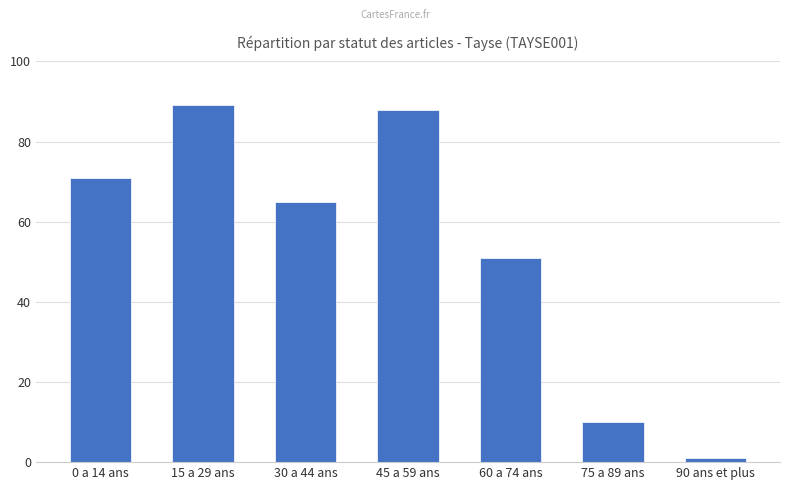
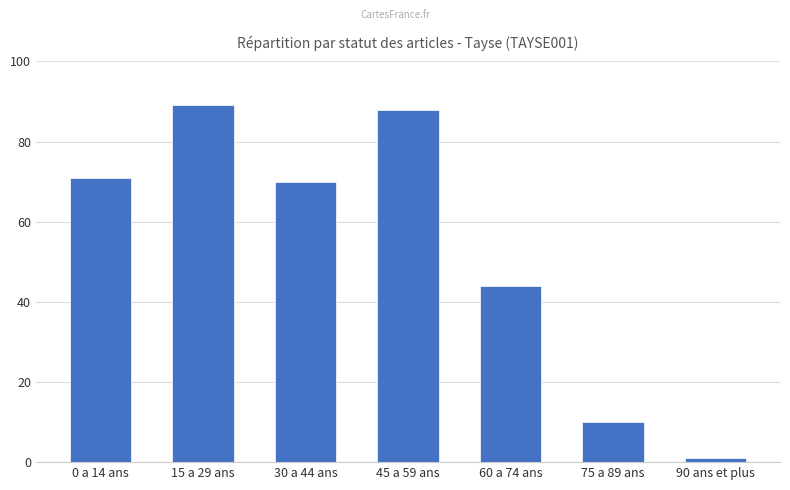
  {
    "0 a 14 ans": 71,
    "15 a 29 ans": 89,
-   "30 a 44 ans": 65,
+   "30 a 44 ans": 70,
    "45 a 59 ans": 88,
-   "60 a 74 ans": 51,
+   "60 a 74 ans": 44,
    "75 a 89 ans": 10,
    "90 ans et plus": 1
  }
